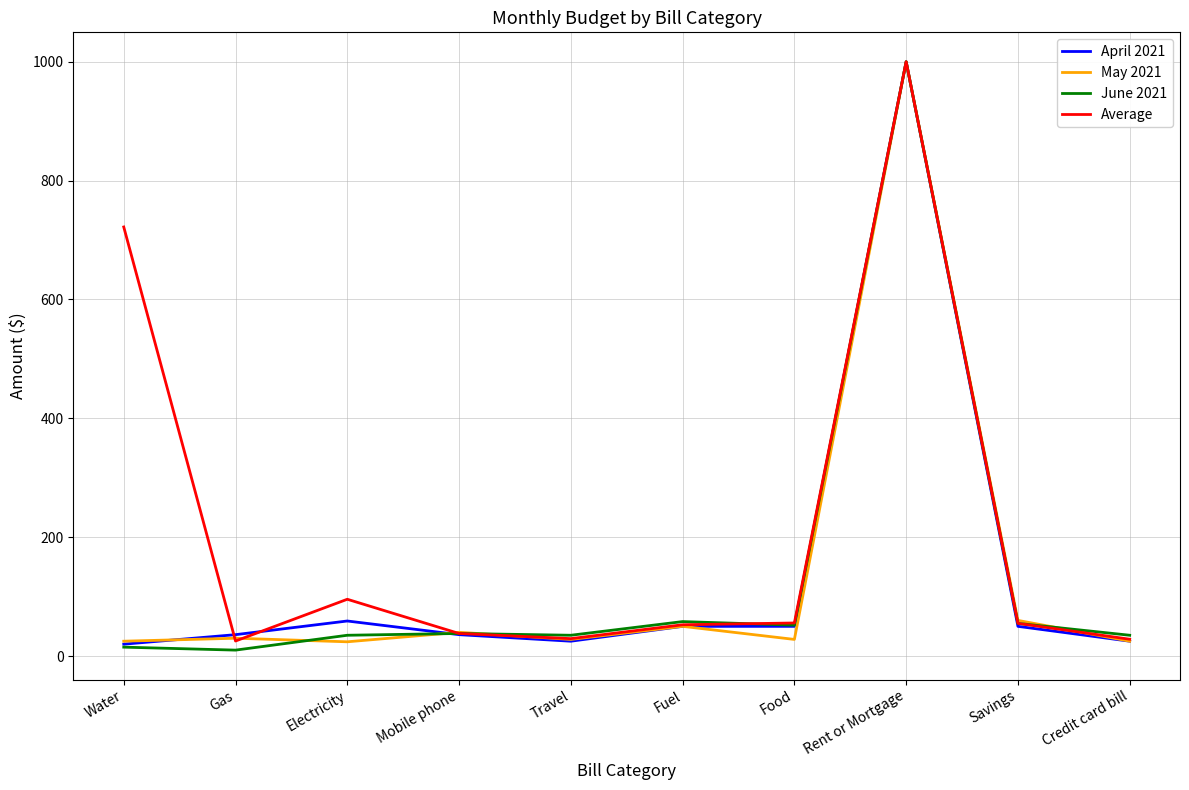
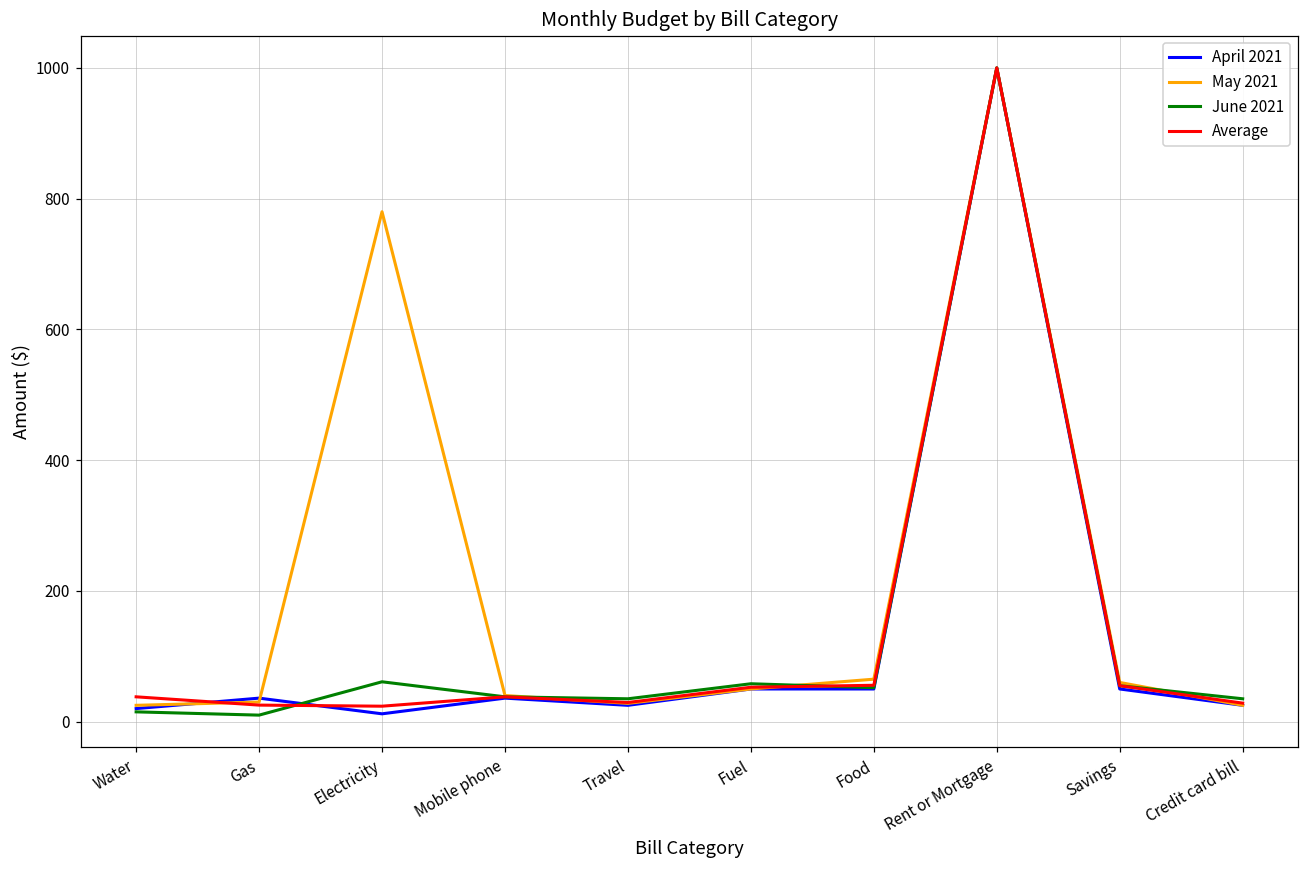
  {
    "April 2021": {
      "Water": 20,
      "Gas": 40,
-     "Electricity": 60,
+     "Electricity": 10,
      "Savings": 50
    },
    "May 2021": {
      "Water": 30,
      "Gas": 30,
-     "Electricity": 20,
-     "Food": 30,
+     "Electricity": 780,
+     "Food": 70,
      "Savings": 60
    },
    "June 2021": {
      "Water": 20,
      "Gas": 10,
-     "Electricity": 40,
+     "Electricity": 60,
      "Travel": 40,
      "Fuel": 60,
      "Credit card bill": 40
    },
    "Average": {
-     "Water": 720,
+     "Water": 40,
      "Gas": 30,
-     "Electricity": 100
+     "Electricity": 20
    }
  }
